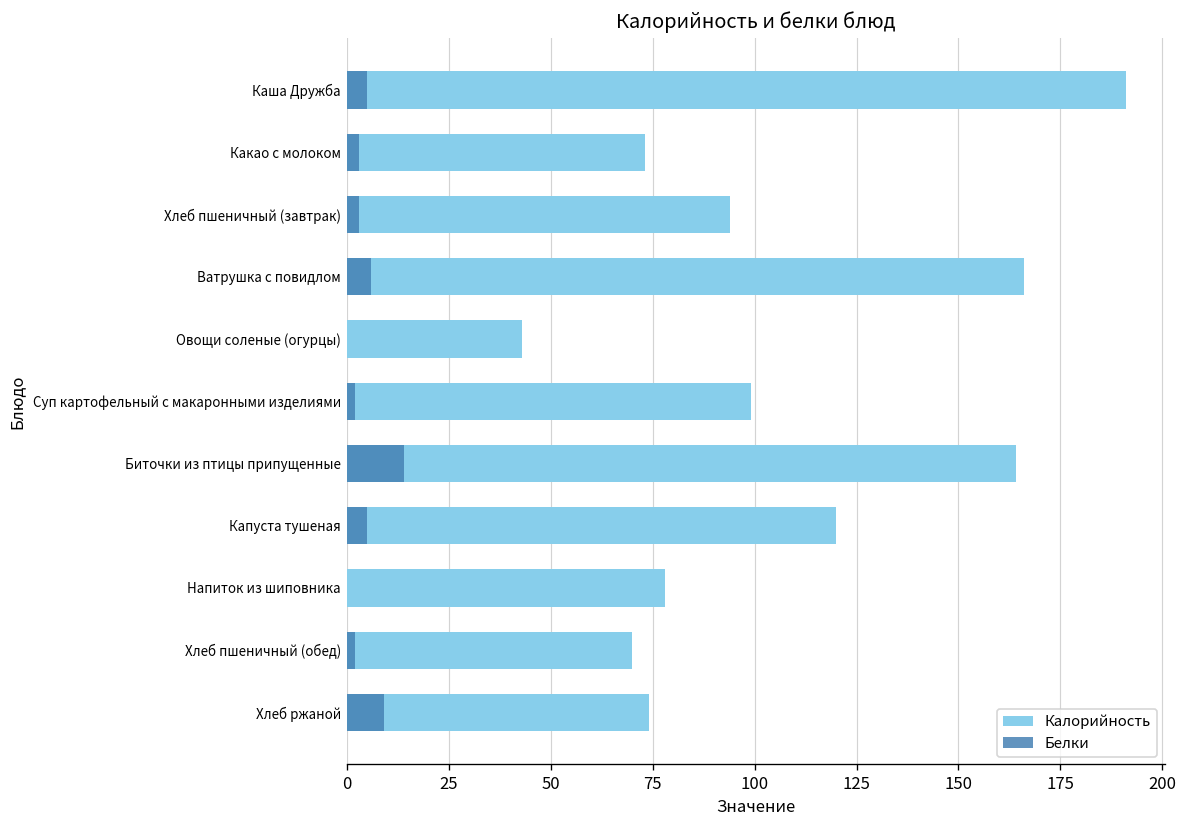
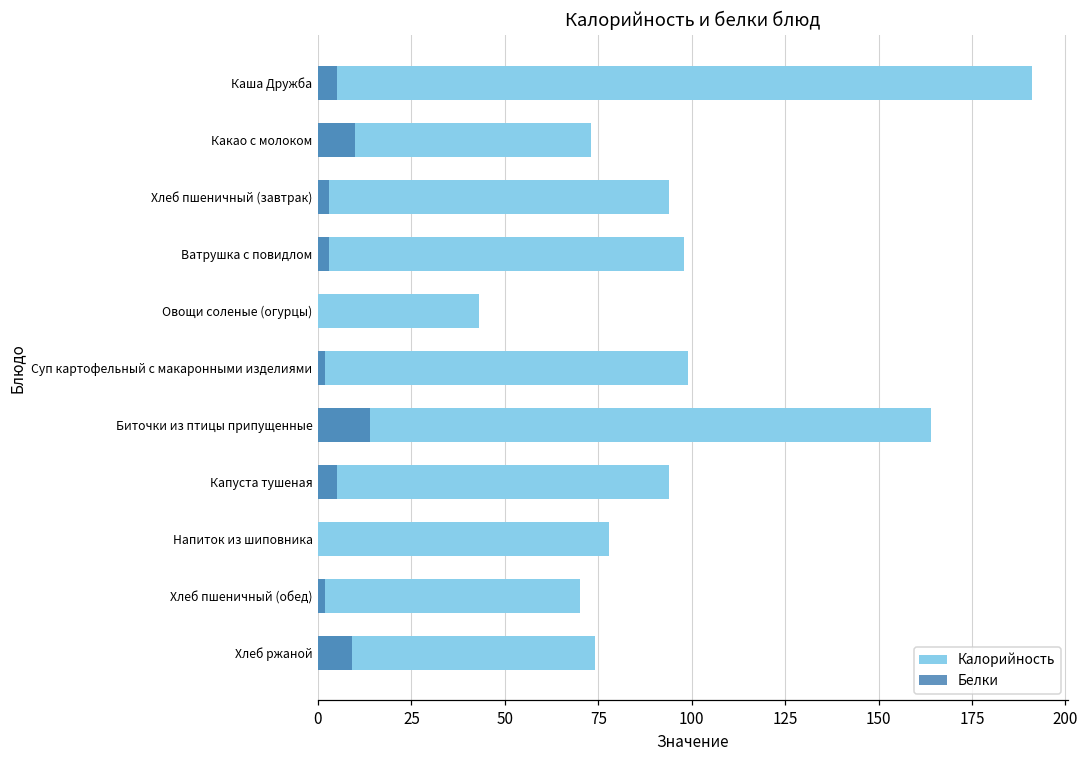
  {
    "Калорийность": {
      "Каша Дружба": 191,
      "Какао с молоком": 73,
      "Хлеб пшеничный (завтрак)": 94,
-     "Ватрушка с повидлом": 166,
+     "Ватрушка с повидлом": 98,
      "Овощи соленые (огурцы)": 43,
      "Суп картофельный с макаронными изделиями": 99,
      "Биточки из птицы припущенные": 164,
-     "Капуста тушеная": 120,
+     "Капуста тушеная": 94,
      "Напиток из шиповника": 78,
      "Хлеб пшеничный (обед)": 70,
      "Хлеб ржаной": 74
    },
    "Белки": {
-     "Какао с молоком": 3,
-     "Ватрушка с повидлом": 6,
+     "Какао с молоком": 10,
+     "Ватрушка с повидлом": 3,
      "Овощи соленые (огурцы)": 0,
      "Напиток из шиповника": 0
    }
  }
